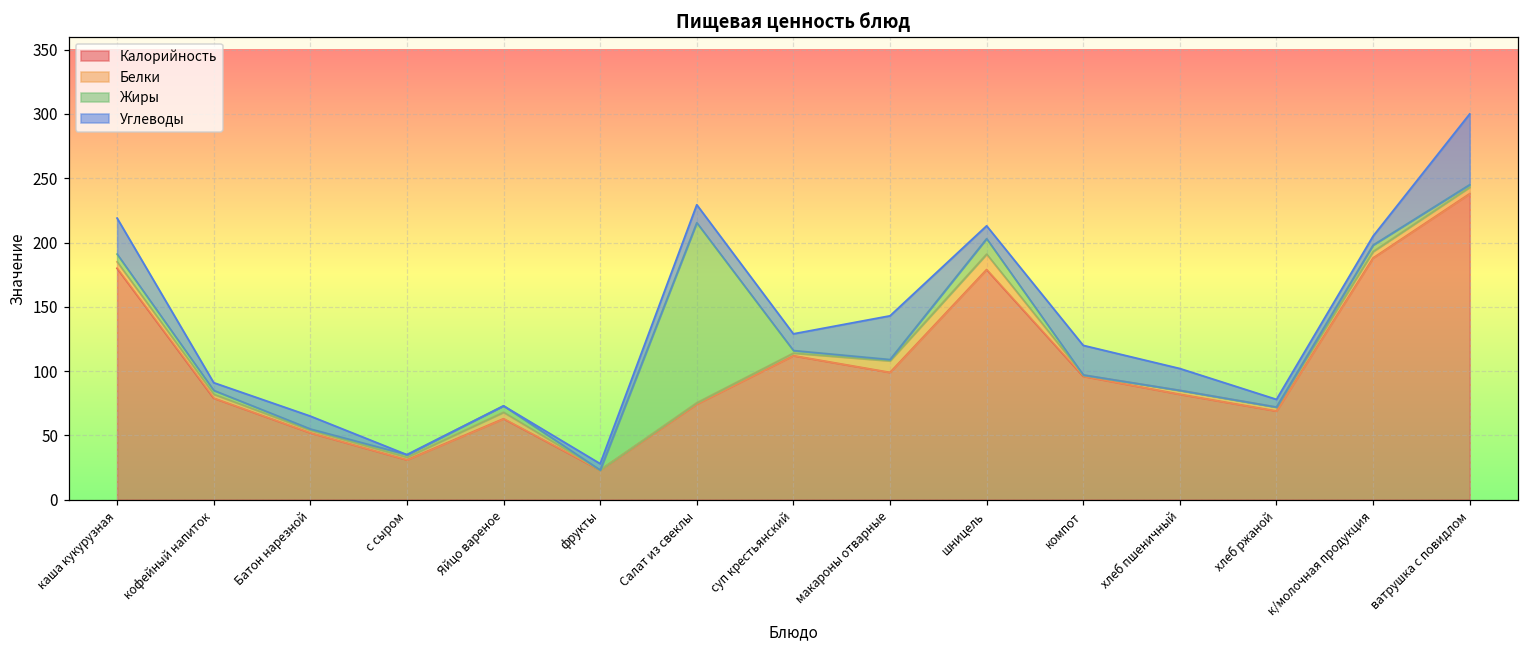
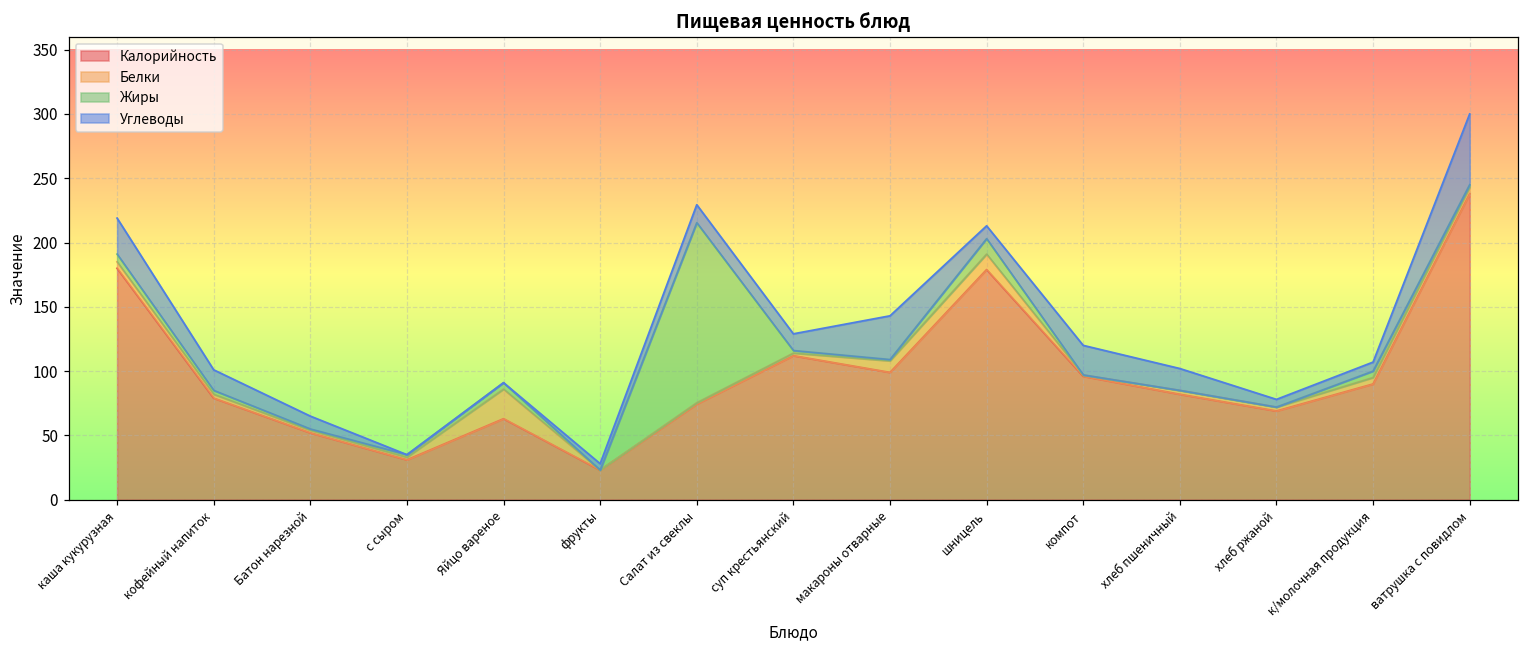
  {
    "Калорийность": {
      "каша кукурузная": 180,
      "кофейный напиток": 79,
      "Яйцо вареное": 63,
      "макароны отварные": 99,
      "шницель": 179,
      "хлеб пшеничный": 82,
      "хлеб ржаной": 69,
-     "к/молочная продукция": 188,
+     "к/молочная продукция": 90,
      "ватрушка с повидлом": 238
    },
    "Белки": {
      "каша кукурузная": 5,
      "кофейный напиток": 3,
-     "Яйцо вареное": 5,
+     "Яйцо вареное": 23,
      "шницель": 12,
      "к/молочная продукция": 5
    },
    "Жиры": {
      "каша кукурузная": 6,
      "кофейный напиток": 3,
      "Салат из свеклы": 140,
      "шницель": 12,
      "к/молочная продукция": 5
    },
    "Углеводы": {
      "каша кукурузная": 28,
-     "кофейный напиток": 6,
+     "кофейный напиток": 16,
      "Батон нарезной": 10,
      "фрукты": 5,
      "Салат из свеклы": 14,
      "суп крестьянский": 13,
      "макароны отварные": 34,
      "шницель": 10,
      "компот": 23,
      "хлеб пшеничный": 17,
      "хлеб ржаной": 6,
      "к/молочная продукция": 7,
      "ватрушка с повидлом": 55
    }
  }
